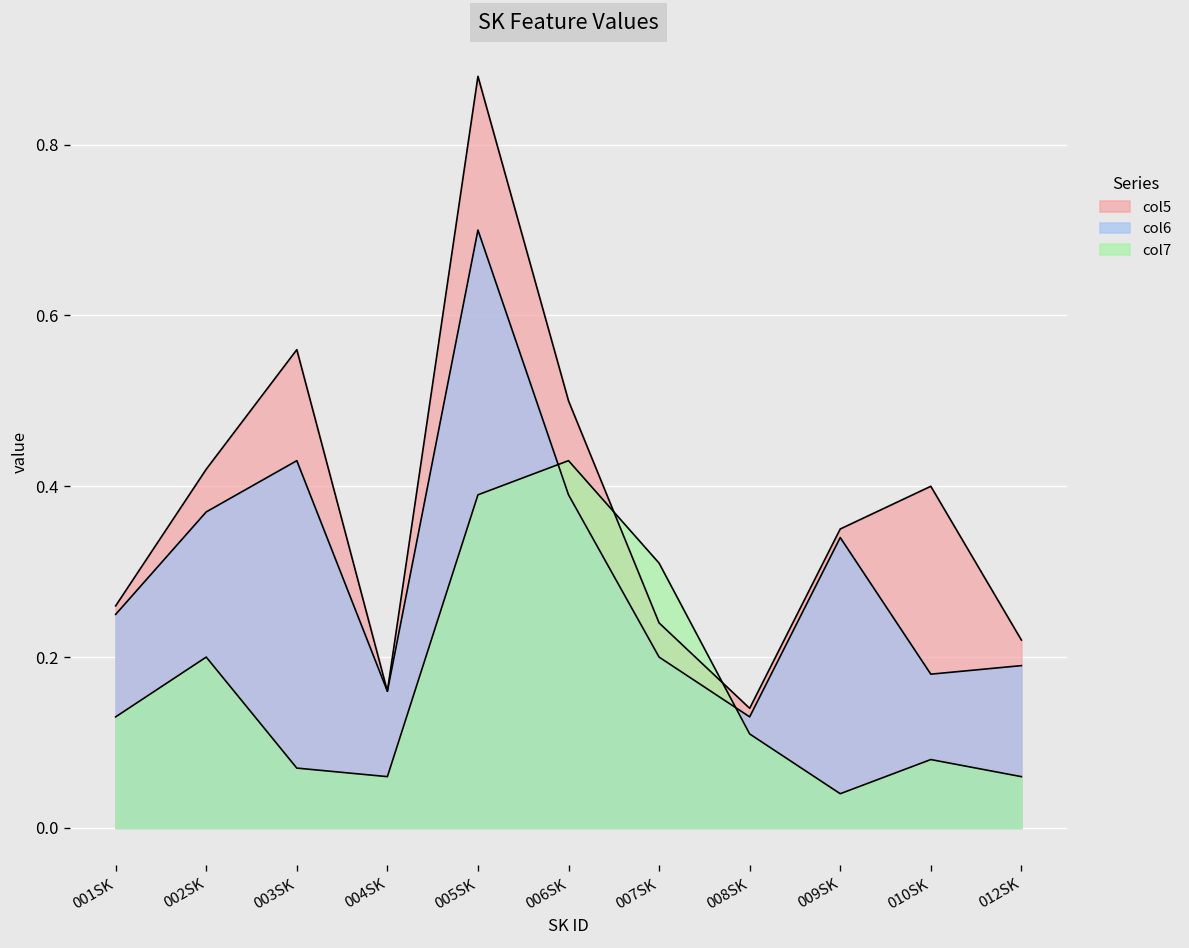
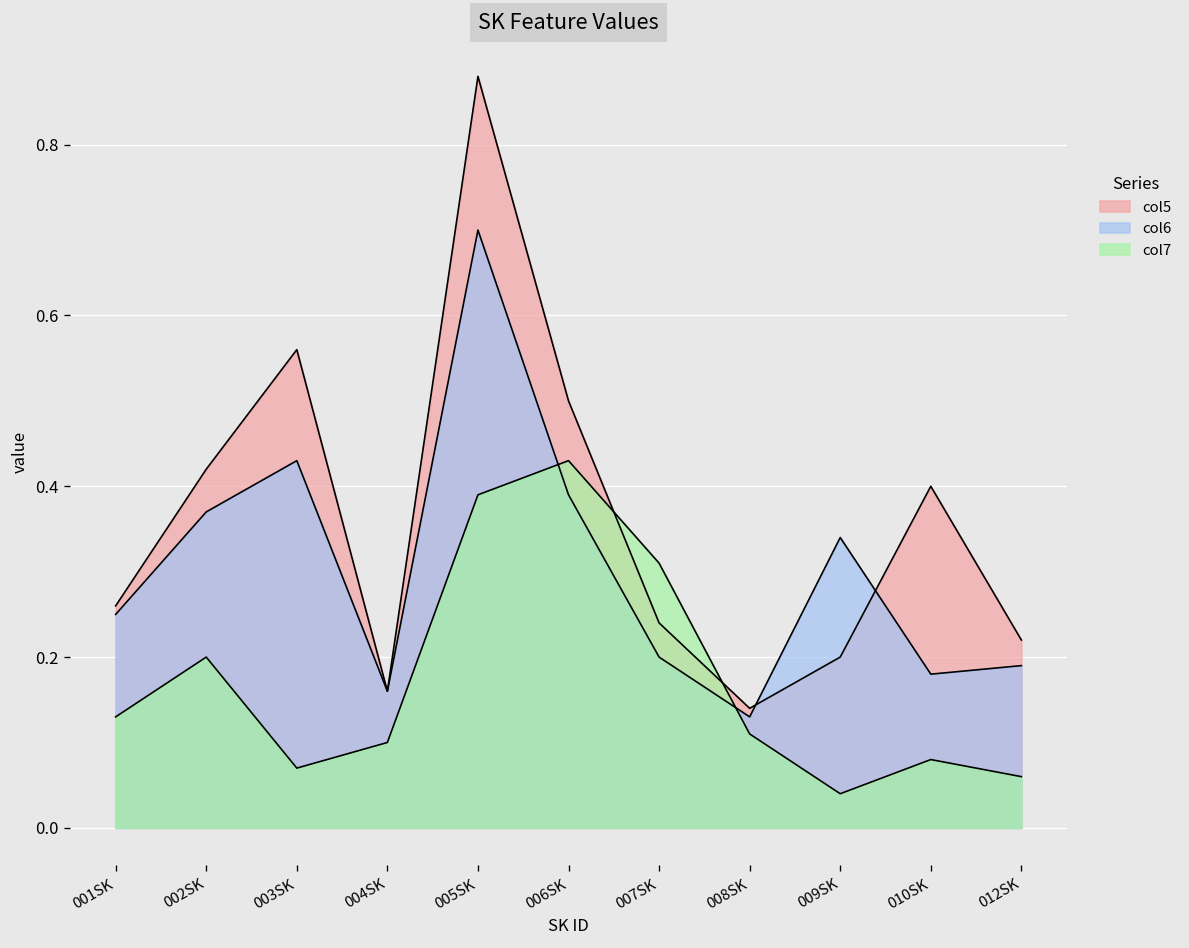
  {
    "col5": {
      "001SK": 0.26,
      "002SK": 0.42,
      "003SK": 0.56,
      "005SK": 0.88,
      "006SK": 0.50,
      "007SK": 0.24,
      "008SK": 0.14,
-     "009SK": 0.35,
+     "009SK": 0.20,
      "010SK": 0.40,
      "012SK": 0.22
    },
    "col6": {
      "001SK": 0.25,
      "002SK": 0.37,
      "003SK": 0.43,
      "005SK": 0.70,
      "006SK": 0.39,
      "007SK": 0.20,
      "008SK": 0.13,
      "009SK": 0.34,
      "010SK": 0.18,
      "012SK": 0.19
    },
    "col7": {
      "001SK": 0.13,
      "002SK": 0.20,
      "003SK": 0.07,
-     "004SK": 0.06,
+     "004SK": 0.10,
      "005SK": 0.39,
      "006SK": 0.43,
      "007SK": 0.31,
      "008SK": 0.11,
      "009SK": 0.04,
      "010SK": 0.08,
      "012SK": 0.06
    }
  }
